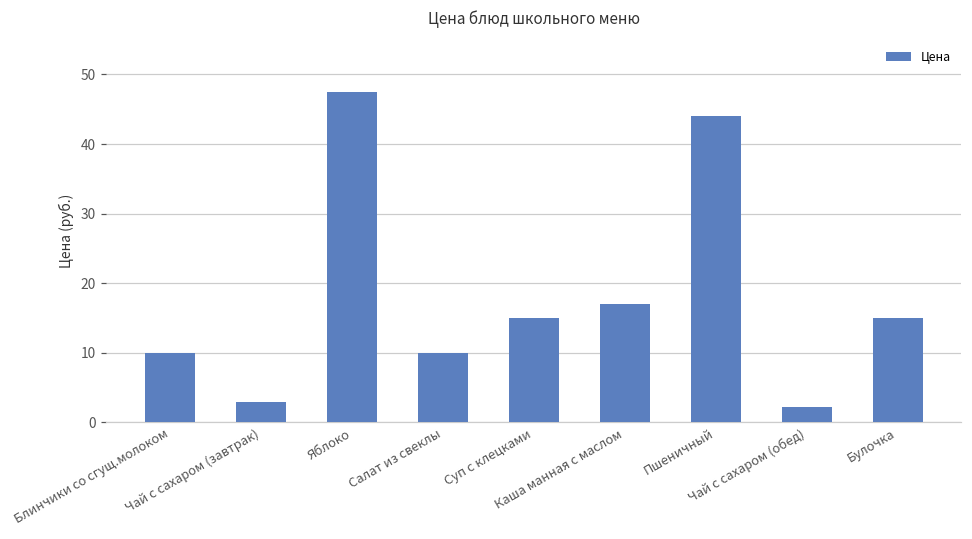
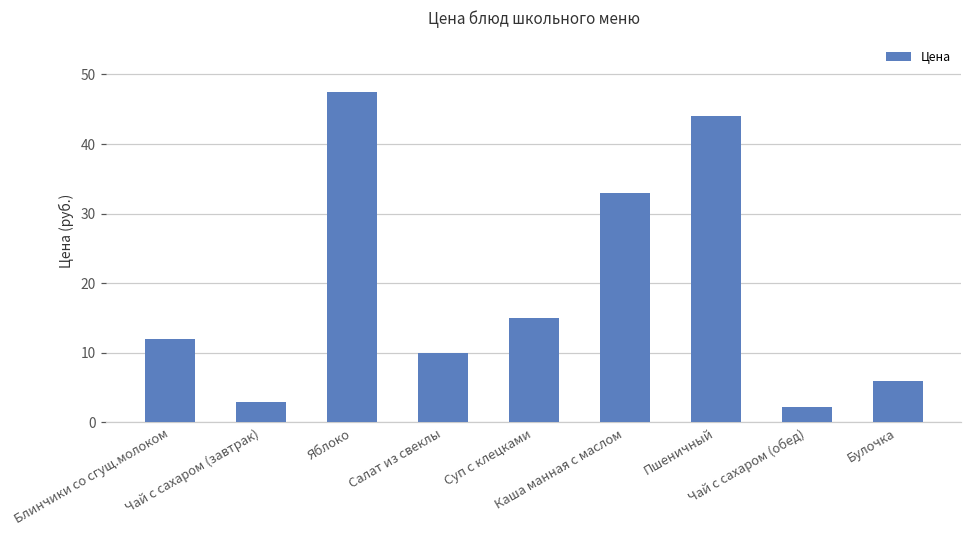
  {
-   "Блинчики со сгущ.молоком": 10,
+   "Блинчики со сгущ.молоком": 12,
    "Чай с сахаром (завтрак)": 3,
    "Яблоко": 48,
    "Салат из свеклы": 10,
    "Суп с клецками": 15,
-   "Каша манная с маслом": 17,
+   "Каша манная с маслом": 33,
    "Пшеничный": 44,
    "Чай с сахаром (обед)": 2,
-   "Булочка": 15
+   "Булочка": 6
  }
